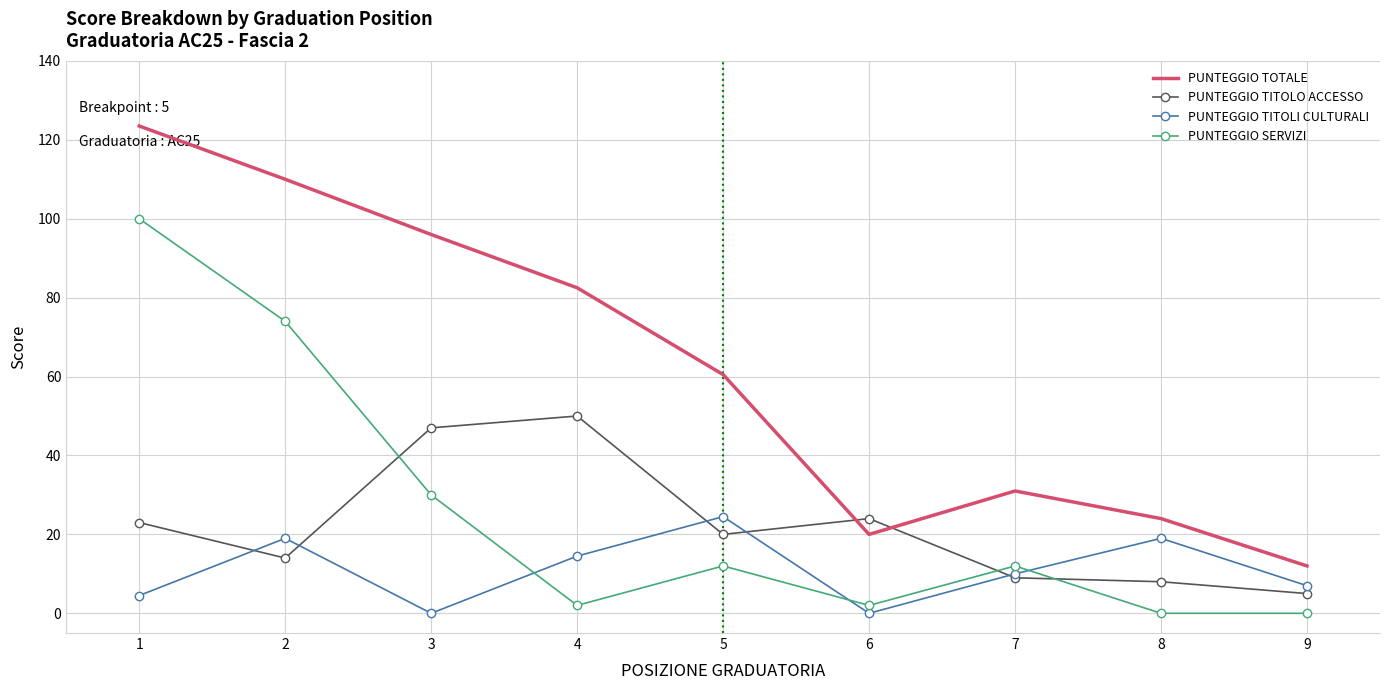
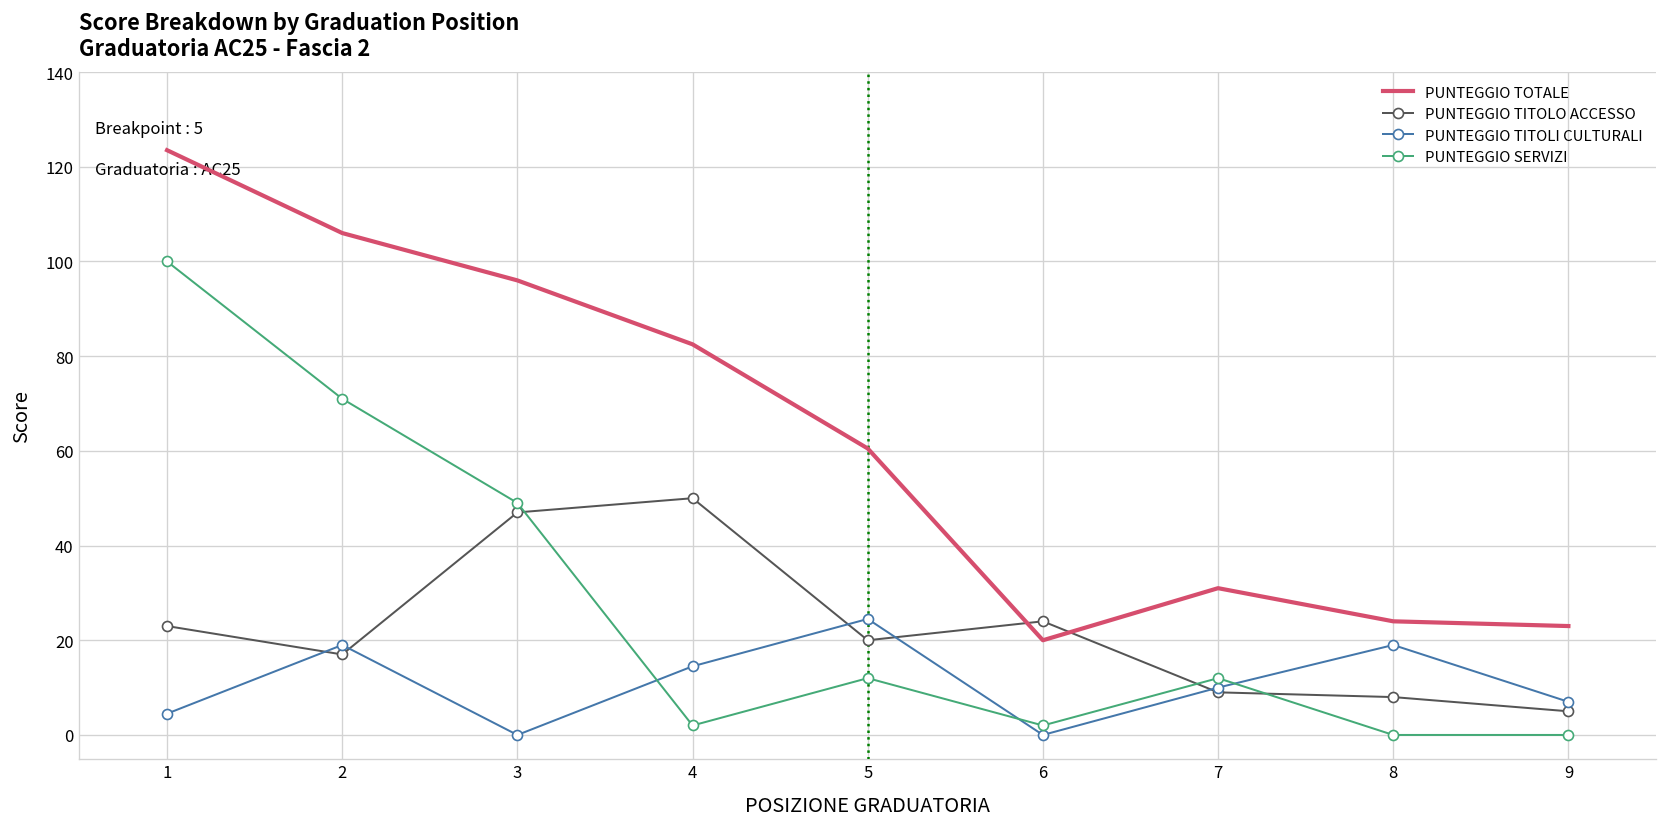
  {
    "PUNTEGGIO TOTALE": {
-     "2": 110,
+     "2": 106,
      "3": 96,
      "4": 83,
      "5": 61,
      "6": 20,
      "7": 31,
      "8": 24,
-     "9": 12
+     "9": 23
    },
    "PUNTEGGIO TITOLO ACCESSO": {
      "1": 23,
-     "2": 14,
+     "2": 17,
      "3": 47,
      "4": 50,
      "5": 20,
      "6": 24,
      "7": 9,
      "8": 8,
      "9": 5
    },
    "PUNTEGGIO TITOLI CULTURALI": {
      "1": 5,
      "2": 19,
      "3": 0,
      "4": 15,
      "5": 25,
      "6": 0,
      "7": 10,
      "8": 19,
      "9": 7
    },
    "PUNTEGGIO SERVIZI": {
      "1": 100,
-     "2": 74,
-     "3": 30,
+     "2": 71,
+     "3": 49,
      "4": 2,
      "5": 12,
      "6": 2,
      "7": 12,
      "8": 0,
      "9": 0
    }
  }
